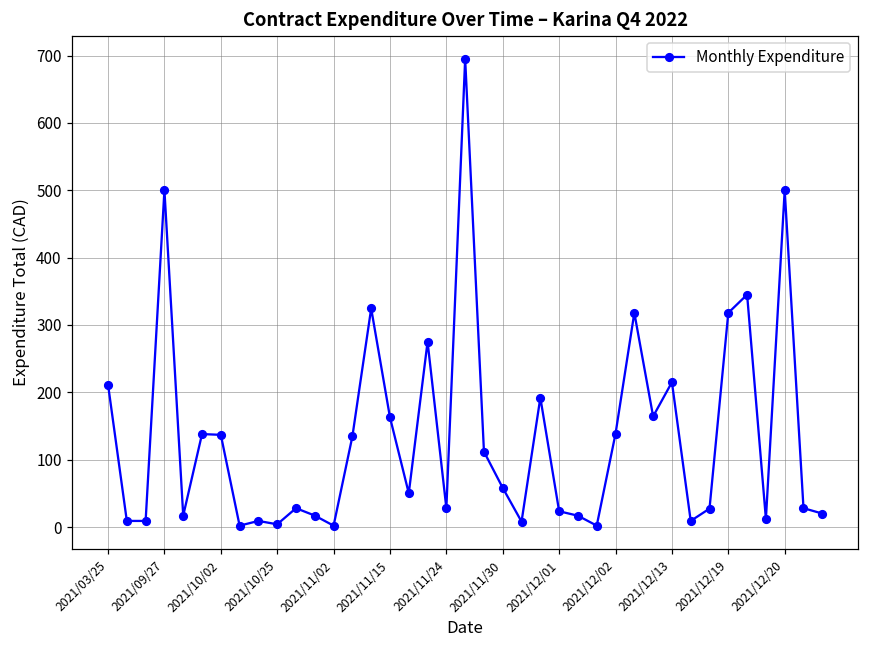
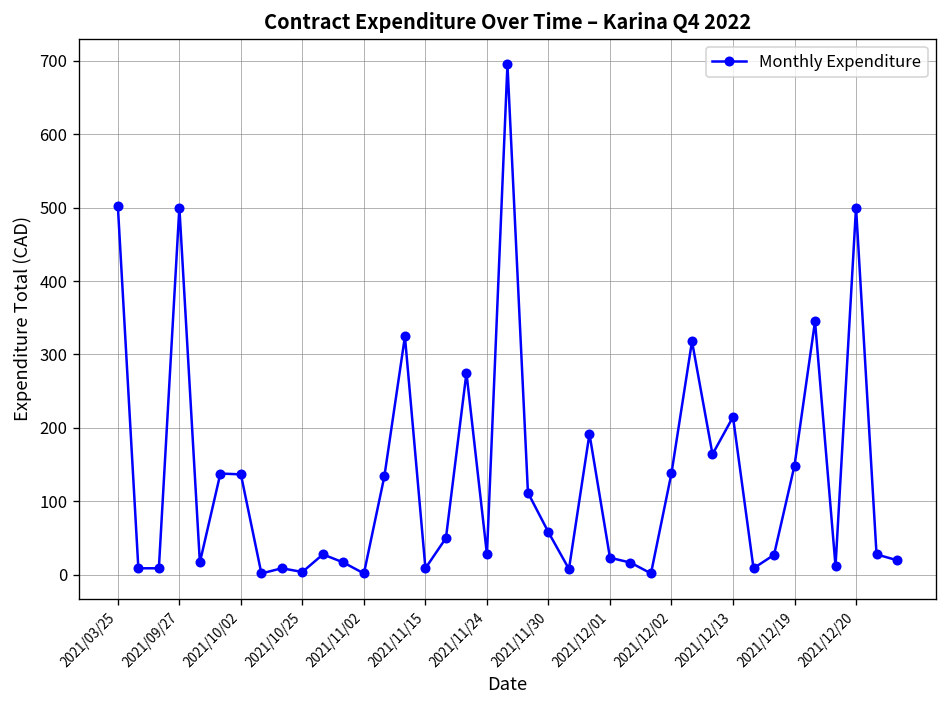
  {
-   "2021/03/25": 210,
+   "2021/03/25": 500,
    "2021/09/27": 500,
    "2021/10/25": 0,
-   "2021/11/15": 160,
+   "2021/11/15": 10,
    "2021/11/24": 30,
    "2021/11/30": 60,
    "2021/12/13": 210,
-   "2021/12/19": 320
+   "2021/12/19": 150
  }
